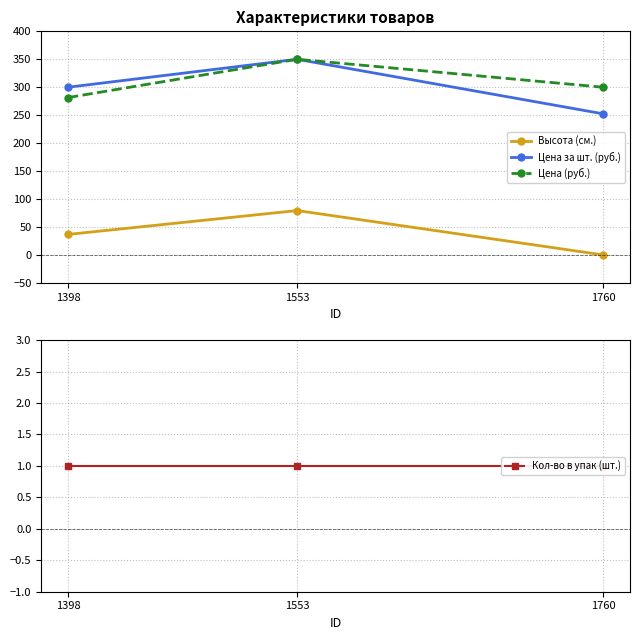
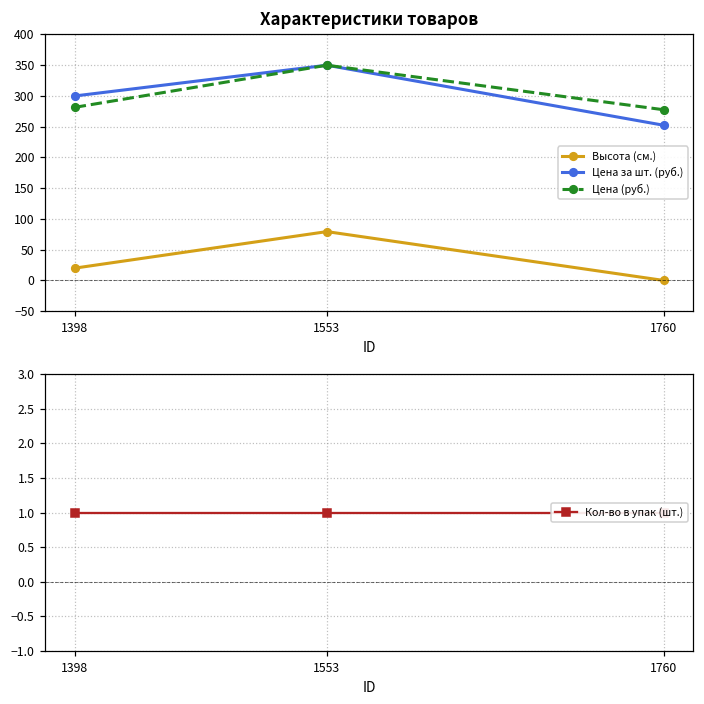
  {
    "Характеристики товаров": {
      "Высота (см.)": {
-       "1398": 40,
+       "1398": 20,
        "1553": 80,
        "1760": 0
      },
      "Цена за шт. (руб.)": {
        "1398": 300,
        "1760": 250
      },
      "Цена (руб.)": {
        "1398": 280,
-       "1760": 300
+       "1760": 280
      }
    }
  }
